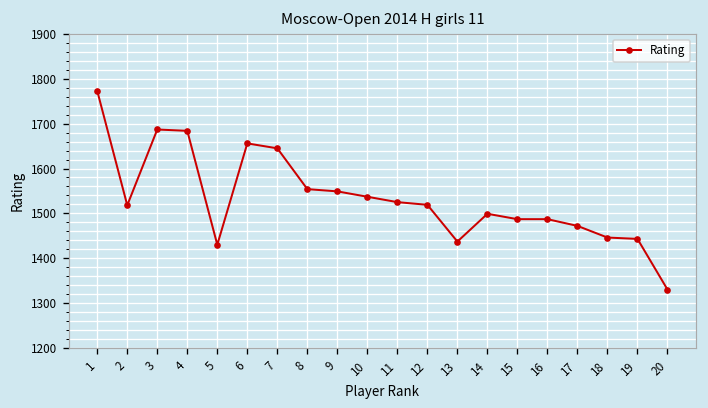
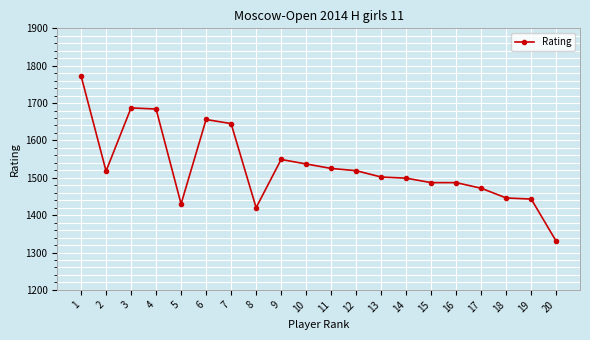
  {
    "1": 1770,
    "2": 1520,
    "3": 1690,
    "4": 1680,
    "5": 1430,
    "6": 1660,
    "7": 1650,
-   "8": 1550,
+   "8": 1420,
    "9": 1550,
    "10": 1540,
    "11": 1530,
    "12": 1520,
-   "13": 1440,
+   "13": 1500,
    "14": 1500,
    "15": 1490,
    "16": 1490,
    "17": 1470,
    "18": 1450,
    "19": 1440,
    "20": 1330
  }
